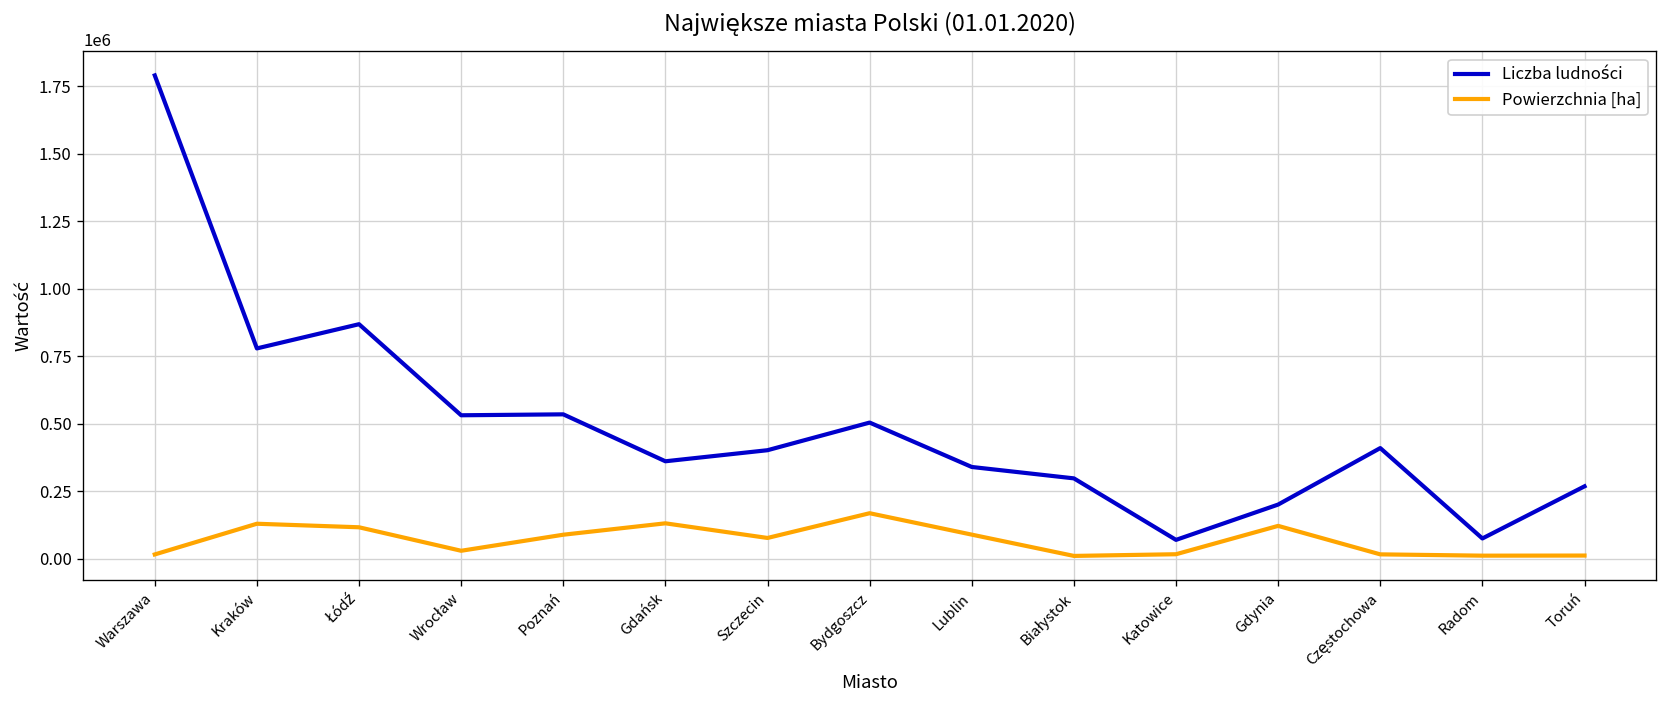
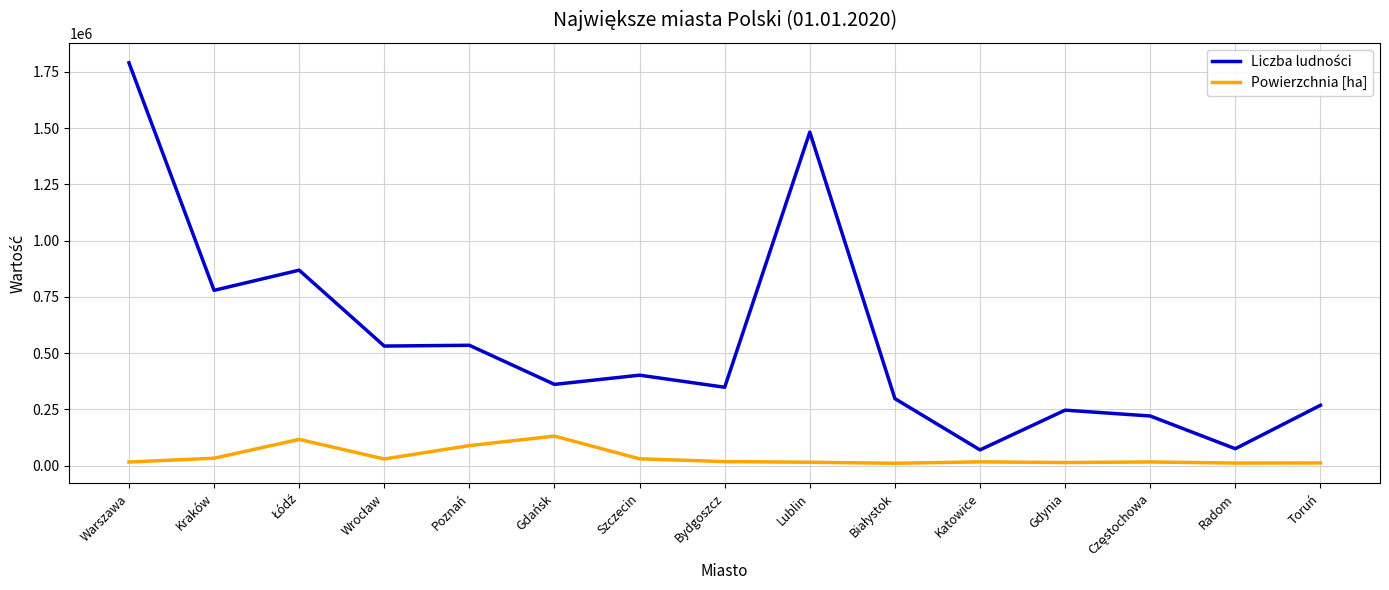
  {
    "Liczba ludności": {
      "Warszawa": 1790000,
      "Kraków": 780000,
      "Łódź": 870000,
      "Wrocław": 530000,
      "Poznań": 530000,
      "Gdańsk": 360000,
      "Szczecin": 400000,
-     "Bydgoszcz": 500000,
-     "Lublin": 340000,
+     "Bydgoszcz": 350000,
+     "Lublin": 1480000,
      "Białystok": 300000,
      "Katowice": 70000,
-     "Gdynia": 200000,
-     "Częstochowa": 410000,
+     "Gdynia": 250000,
+     "Częstochowa": 220000,
      "Radom": 70000,
      "Toruń": 270000
    },
    "Powierzchnia [ha]": {
      "Warszawa": 20000,
-     "Kraków": 130000,
+     "Kraków": 30000,
      "Łódź": 120000,
      "Wrocław": 30000,
      "Poznań": 90000,
      "Gdańsk": 130000,
-     "Szczecin": 80000,
-     "Bydgoszcz": 170000,
-     "Lublin": 90000,
+     "Szczecin": 30000,
+     "Bydgoszcz": 20000,
+     "Lublin": 10000,
      "Białystok": 10000,
      "Katowice": 20000,
-     "Gdynia": 120000,
+     "Gdynia": 10000,
      "Częstochowa": 20000,
      "Radom": 10000,
      "Toruń": 10000
    }
  }
